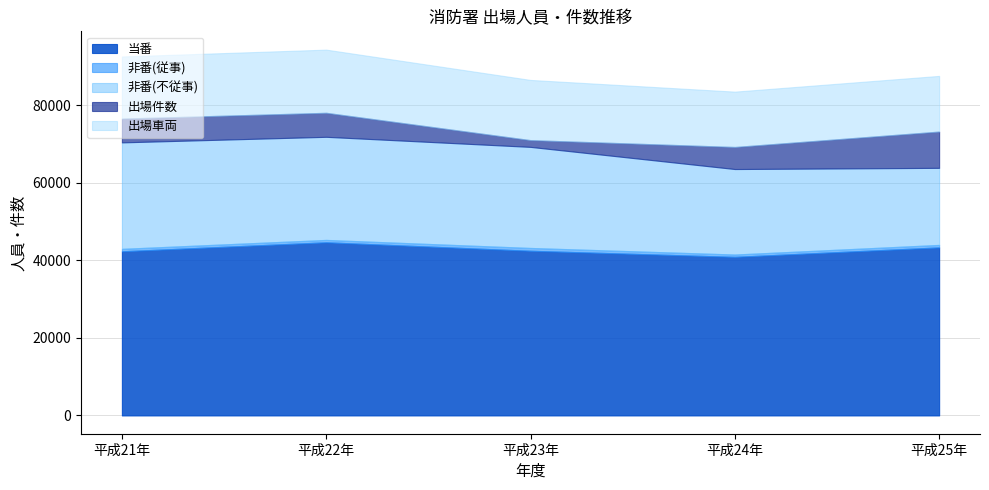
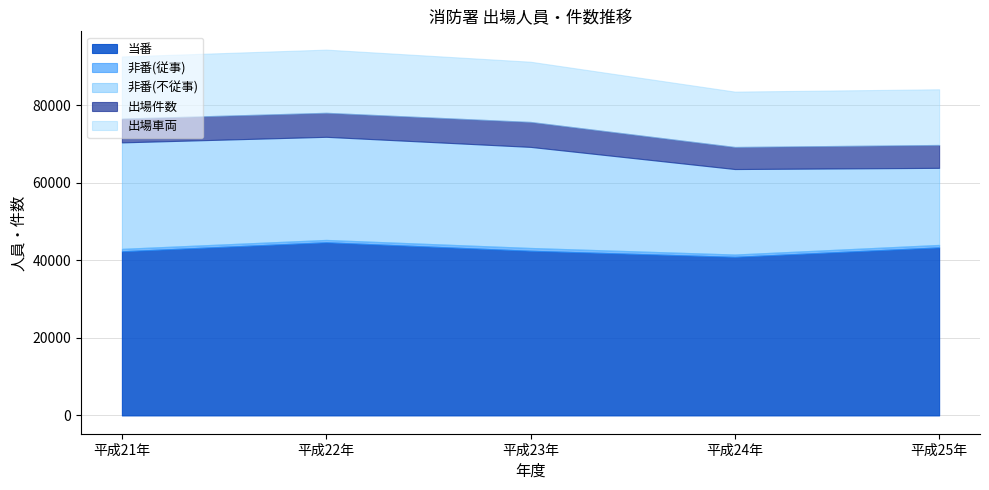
  {
    "当番": {
      "平成23年": 42000
    },
    "非番(従事)": {
      "平成23年": 1000
    },
    "出場件数": {
      "平成22年": 6000,
-     "平成23年": 2000,
+     "平成23年": 6000,
      "平成24年": 6000,
-     "平成25年": 9000
+     "平成25年": 6000
    }
  }
